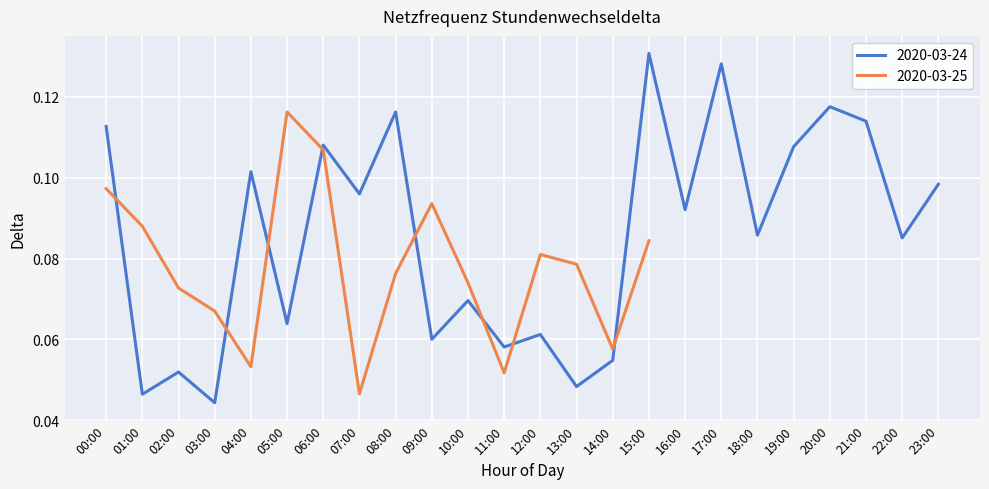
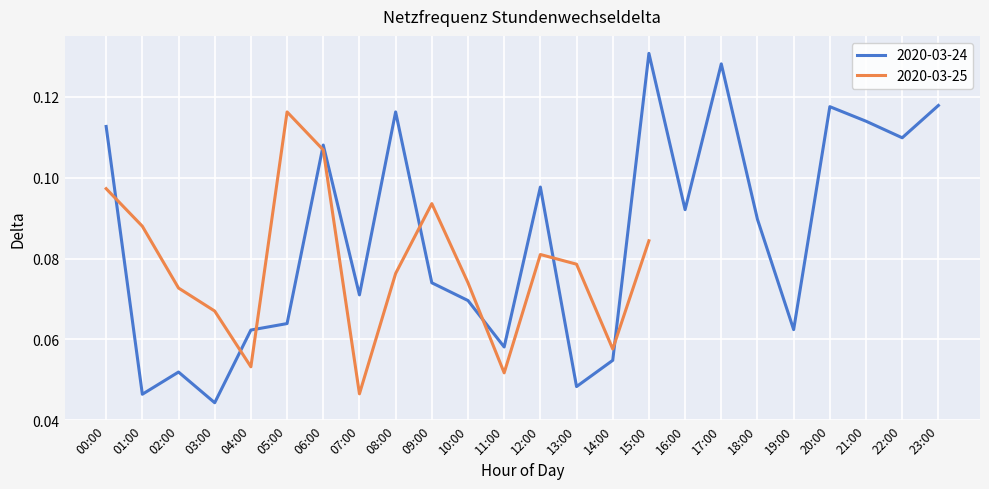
  {
    "2020-03-24": {
      "00:00": 0.113,
      "01:00": 0.046,
      "02:00": 0.052,
      "03:00": 0.044,
-     "04:00": 0.102,
+     "04:00": 0.062,
      "05:00": 0.064,
      "06:00": 0.108,
-     "07:00": 0.096,
+     "07:00": 0.071,
      "08:00": 0.116,
-     "09:00": 0.060,
+     "09:00": 0.074,
      "10:00": 0.070,
      "11:00": 0.058,
-     "12:00": 0.061,
+     "12:00": 0.098,
      "13:00": 0.048,
      "14:00": 0.055,
      "15:00": 0.131,
      "16:00": 0.092,
      "17:00": 0.128,
-     "18:00": 0.086,
-     "19:00": 0.108,
+     "18:00": 0.090,
+     "19:00": 0.062,
      "20:00": 0.118,
      "21:00": 0.114,
-     "22:00": 0.085,
-     "23:00": 0.098
+     "22:00": 0.110,
+     "23:00": 0.118
    },
    "2020-03-25": {
      "00:00": 0.097,
      "01:00": 0.088,
      "02:00": 0.073,
      "03:00": 0.067,
      "04:00": 0.053,
      "05:00": 0.116,
      "06:00": 0.107,
      "07:00": 0.047,
      "08:00": 0.076,
      "09:00": 0.094,
      "10:00": 0.074,
      "11:00": 0.052,
      "12:00": 0.081,
      "13:00": 0.079,
      "14:00": 0.058,
      "15:00": 0.084
    }
  }
